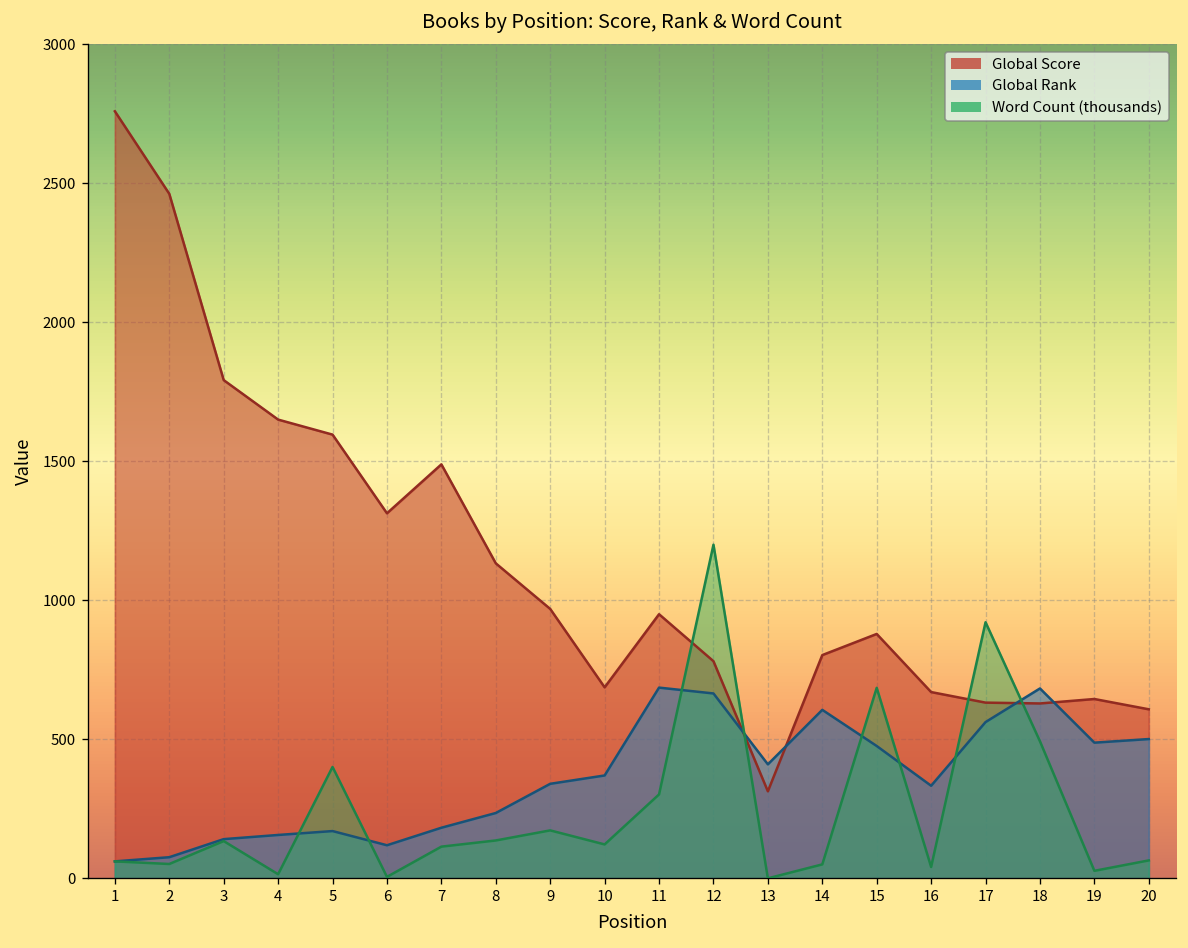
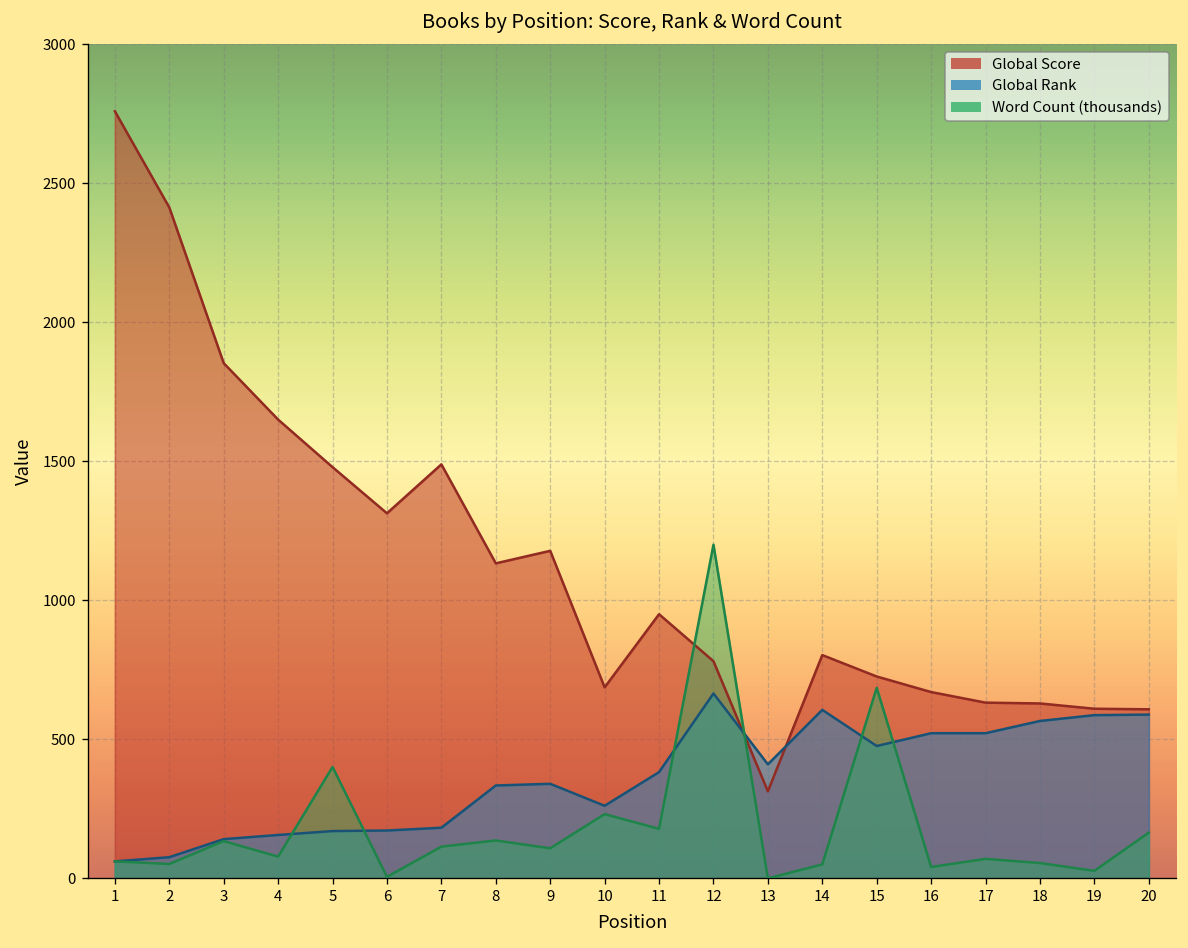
  {
    "Global Score": {
      "1": 2760,
-     "2": 2460,
-     "3": 1790,
+     "2": 2410,
+     "3": 1850,
      "4": 1650,
-     "5": 1600,
+     "5": 1480,
      "6": 1310,
      "7": 1490,
      "8": 1130,
-     "9": 970,
+     "9": 1180,
      "10": 690,
      "11": 950,
      "12": 780,
      "13": 310,
      "14": 800,
-     "15": 880,
+     "15": 730,
      "16": 670,
      "17": 630,
      "18": 630,
-     "19": 650,
+     "19": 610,
      "20": 610
    },
    "Global Rank": {
      "2": 80,
      "4": 160,
      "5": 170,
-     "6": 120,
+     "6": 170,
      "7": 180,
-     "8": 240,
+     "8": 330,
      "9": 340,
-     "10": 370,
-     "11": 690,
+     "10": 260,
+     "11": 380,
      "12": 670,
      "13": 410,
      "14": 610,
      "15": 480,
-     "16": 330,
-     "17": 560,
-     "18": 680,
-     "19": 490,
-     "20": 500
+     "16": 520,
+     "17": 520,
+     "18": 570,
+     "19": 590,
+     "20": 590
    },
    "Word Count (thousands)": {
      "2": 50,
-     "4": 10,
+     "4": 80,
      "5": 400,
      "6": 10,
      "7": 110,
      "8": 140,
-     "9": 170,
-     "10": 120,
-     "11": 300,
+     "9": 110,
+     "10": 230,
+     "11": 180,
      "12": 1200,
      "13": 0,
      "14": 50,
      "15": 690,
      "16": 40,
-     "17": 920,
-     "18": 490,
+     "17": 70,
+     "18": 60,
      "19": 30,
-     "20": 60
+     "20": 160
    }
  }
